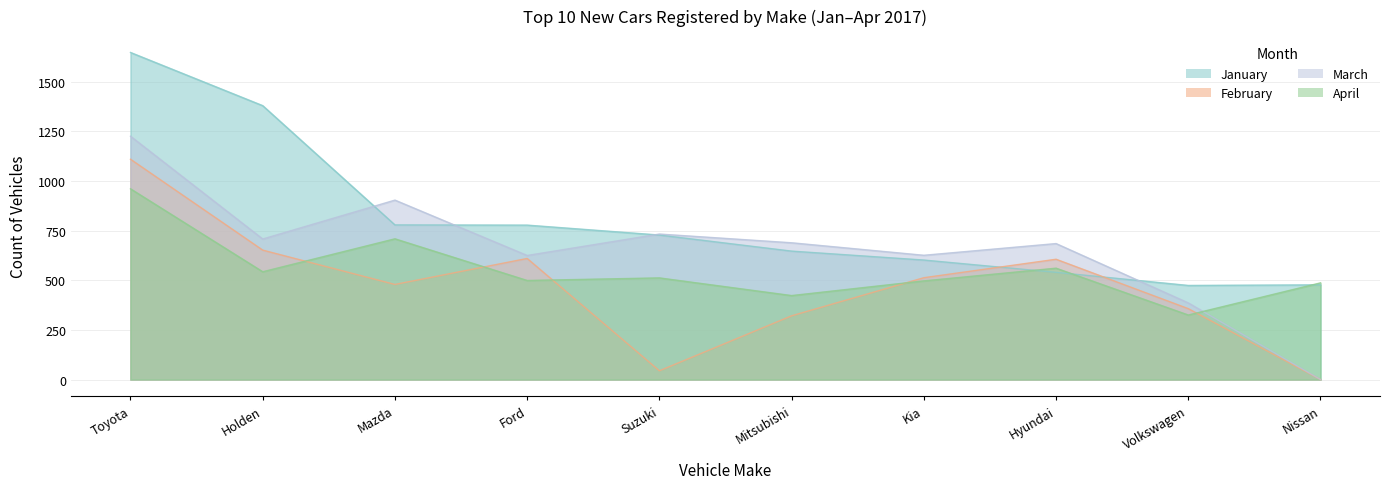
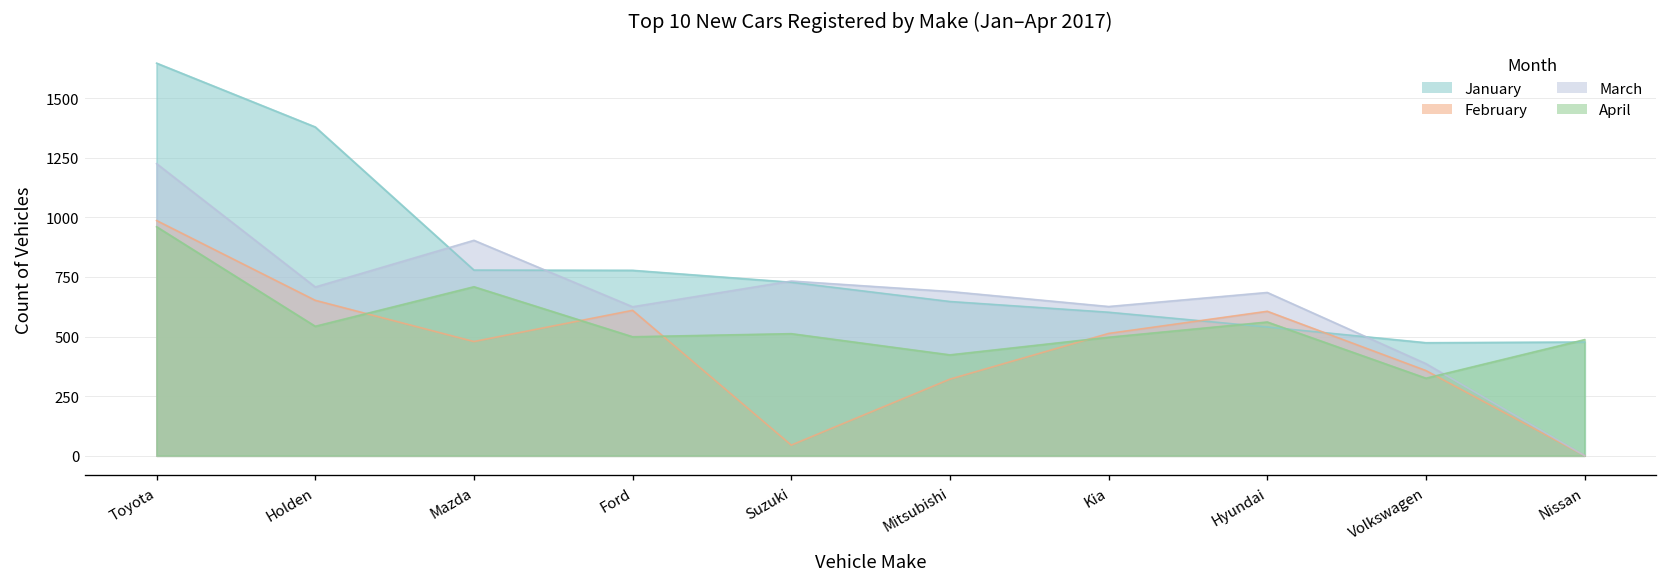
  {
    "February": {
-     "Toyota": 1110,
+     "Toyota": 990,
      "Holden": 650,
      "Mazda": 480,
      "Ford": 610,
      "Suzuki": 40,
      "Mitsubishi": 320,
      "Kia": 510,
      "Hyundai": 610,
      "Volkswagen": 360
    }
  }
